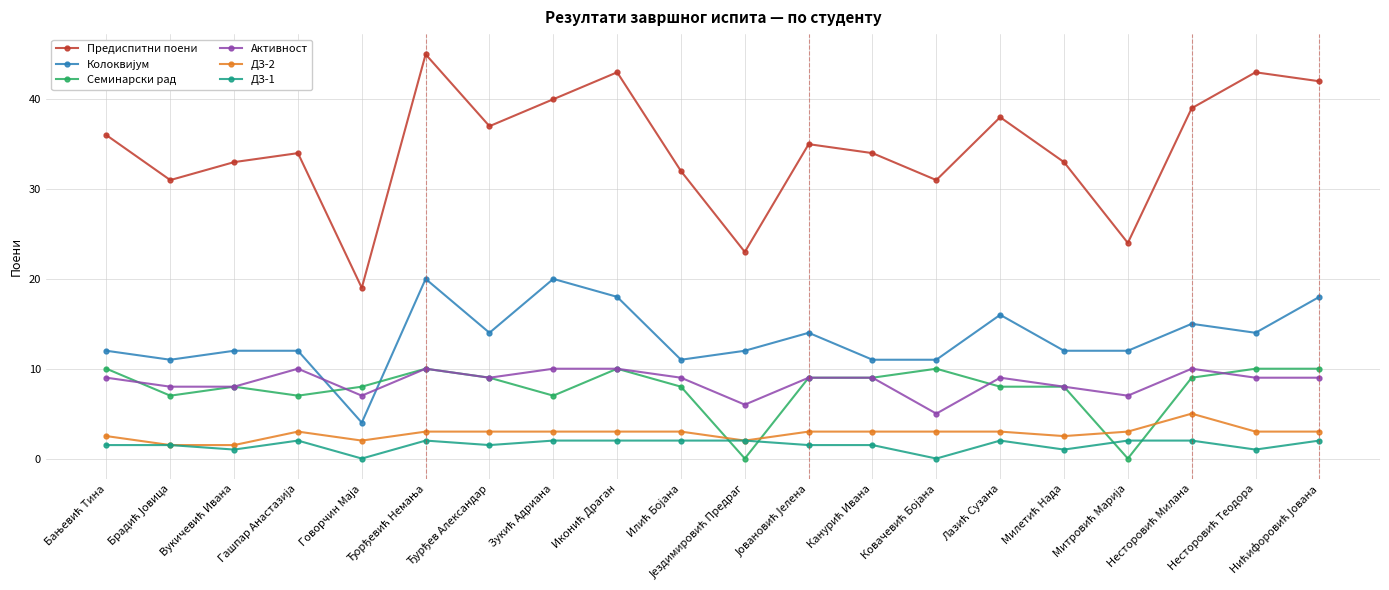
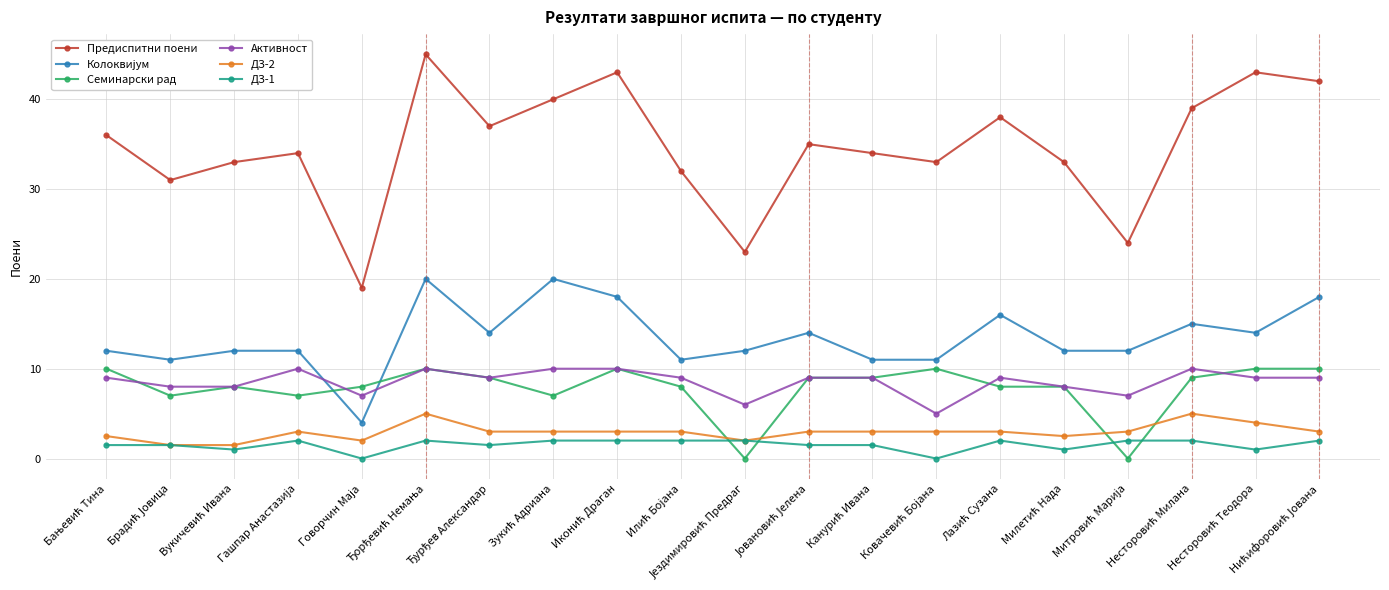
  {
    "Предиспитни поени": {
      "Бањевић Тина": 36,
      "Брадић Јовица": 31,
      "Вукичевић Ивана": 33,
      "Гашпар Анастазија": 34,
      "Говорчин Маја": 19,
      "Ђорђевић Немања": 45,
      "Ђурђев Александар": 37,
      "Зукић Адриана": 40,
      "Иконић Драган": 43,
      "Илић Бојана": 32,
      "Јездимировић Предраг": 23,
      "Јовановић Јелена": 35,
      "Канурић Ивана": 34,
-     "Ковачевић Бојана": 31,
+     "Ковачевић Бојана": 33,
      "Лазић Сузана": 38,
      "Милетић Нада": 33,
      "Митровић Марија": 24,
      "Несторовић Милана": 39,
      "Несторовић Теодора": 43,
      "Нићифоровић Јована": 42
    },
    "Колоквијум": {
      "Бањевић Тина": 12,
      "Брадић Јовица": 11,
      "Вукичевић Ивана": 12,
      "Гашпар Анастазија": 12,
      "Говорчин Маја": 4,
      "Ђорђевић Немања": 20,
      "Ђурђев Александар": 14,
      "Зукић Адриана": 20,
      "Иконић Драган": 18,
      "Илић Бојана": 11,
      "Јездимировић Предраг": 12,
      "Јовановић Јелена": 14,
      "Канурић Ивана": 11,
      "Ковачевић Бојана": 11,
      "Лазић Сузана": 16,
      "Милетић Нада": 12,
      "Митровић Марија": 12,
      "Несторовић Милана": 15,
      "Несторовић Теодора": 14,
      "Нићифоровић Јована": 18
    },
    "Активност": {
      "Бањевић Тина": 9,
      "Брадић Јовица": 8,
      "Гашпар Анастазија": 10,
      "Говорчин Маја": 7,
      "Зукић Адриана": 10,
      "Илић Бојана": 9,
      "Јездимировић Предраг": 6,
      "Ковачевић Бојана": 5,
      "Лазић Сузана": 9,
      "Митровић Марија": 7,
      "Несторовић Милана": 10,
      "Несторовић Теодора": 9,
      "Нићифоровић Јована": 9
    },
    "ДЗ-2": {
      "Бањевић Тина": 3,
      "Вукичевић Ивана": 2,
      "Гашпар Анастазија": 3,
      "Говорчин Маја": 2,
-     "Ђорђевић Немања": 3,
+     "Ђорђевић Немања": 5,
      "Ђурђев Александар": 3,
      "Зукић Адриана": 3,
      "Иконић Драган": 3,
      "Илић Бојана": 3,
      "Јовановић Јелена": 3,
      "Канурић Ивана": 3,
      "Ковачевић Бојана": 3,
      "Лазић Сузана": 3,
      "Милетић Нада": 3,
      "Митровић Марија": 3,
      "Несторовић Милана": 5,
-     "Несторовић Теодора": 3,
+     "Несторовић Теодора": 4,
      "Нићифоровић Јована": 3
    }
  }
